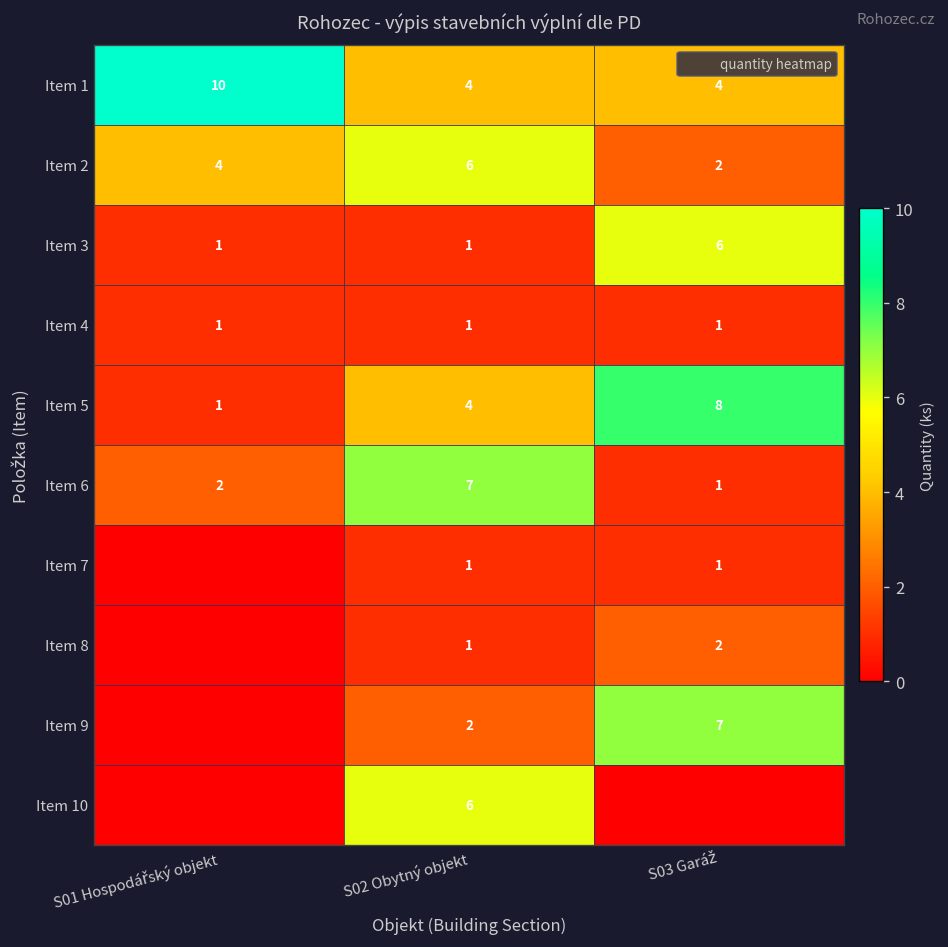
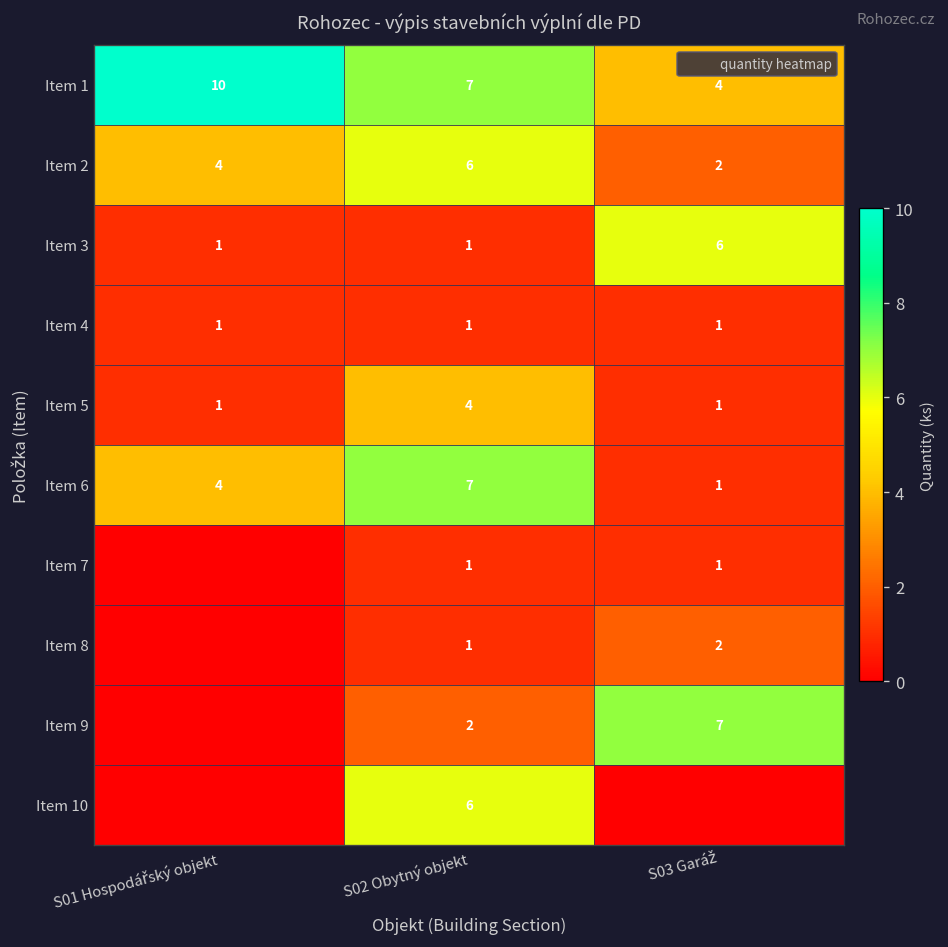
  {
    "Item 1": {
      "S01 Hospodářský objekt": 10,
-     "S02 Obytný objekt": 4,
+     "S02 Obytný objekt": 7,
      "S03 Garáž": 4
    },
    "Item 2": {
      "S01 Hospodářský objekt": 4,
      "S02 Obytný objekt": 6,
      "S03 Garáž": 2
    },
    "Item 3": {
      "S01 Hospodářský objekt": 1,
      "S02 Obytný objekt": 1,
      "S03 Garáž": 6
    },
    "Item 4": {
      "S01 Hospodářský objekt": 1,
      "S02 Obytný objekt": 1,
      "S03 Garáž": 1
    },
    "Item 5": {
      "S01 Hospodářský objekt": 1,
      "S02 Obytný objekt": 4,
-     "S03 Garáž": 8
+     "S03 Garáž": 1
    },
    "Item 6": {
-     "S01 Hospodářský objekt": 2,
+     "S01 Hospodářský objekt": 4,
      "S02 Obytný objekt": 7,
      "S03 Garáž": 1
    },
    "Item 7": {
      "S02 Obytný objekt": 1,
      "S03 Garáž": 1
    },
    "Item 8": {
      "S02 Obytný objekt": 1,
      "S03 Garáž": 2
    },
    "Item 9": {
      "S02 Obytný objekt": 2,
      "S03 Garáž": 7
    },
    "Item 10": {
      "S02 Obytný objekt": 6
    }
  }
